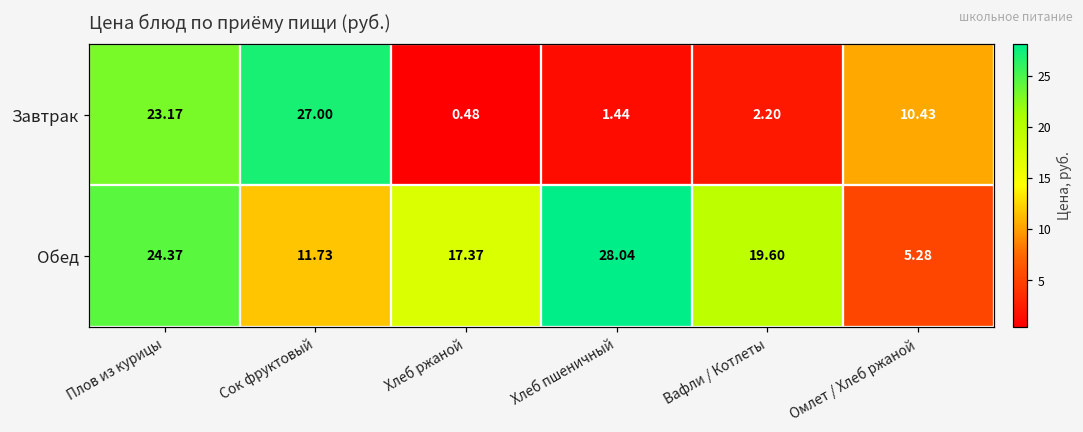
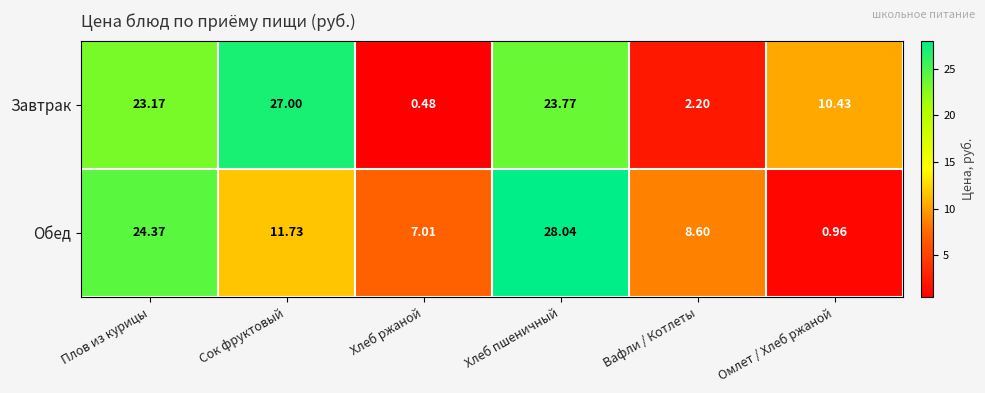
  {
    "Завтрак": {
      "Плов из курицы": 23.17,
      "Сок фруктовый": 27.00,
      "Хлеб ржаной": 0.48,
-     "Хлеб пшеничный": 1.44,
+     "Хлеб пшеничный": 23.77,
      "Вафли / Котлеты": 2.20,
      "Омлет / Хлеб ржаной": 10.43
    },
    "Обед": {
      "Плов из курицы": 24.37,
      "Сок фруктовый": 11.73,
-     "Хлеб ржаной": 17.37,
+     "Хлеб ржаной": 7.01,
      "Хлеб пшеничный": 28.04,
-     "Вафли / Котлеты": 19.60,
-     "Омлет / Хлеб ржаной": 5.28
+     "Вафли / Котлеты": 8.60,
+     "Омлет / Хлеб ржаной": 0.96
    }
  }
